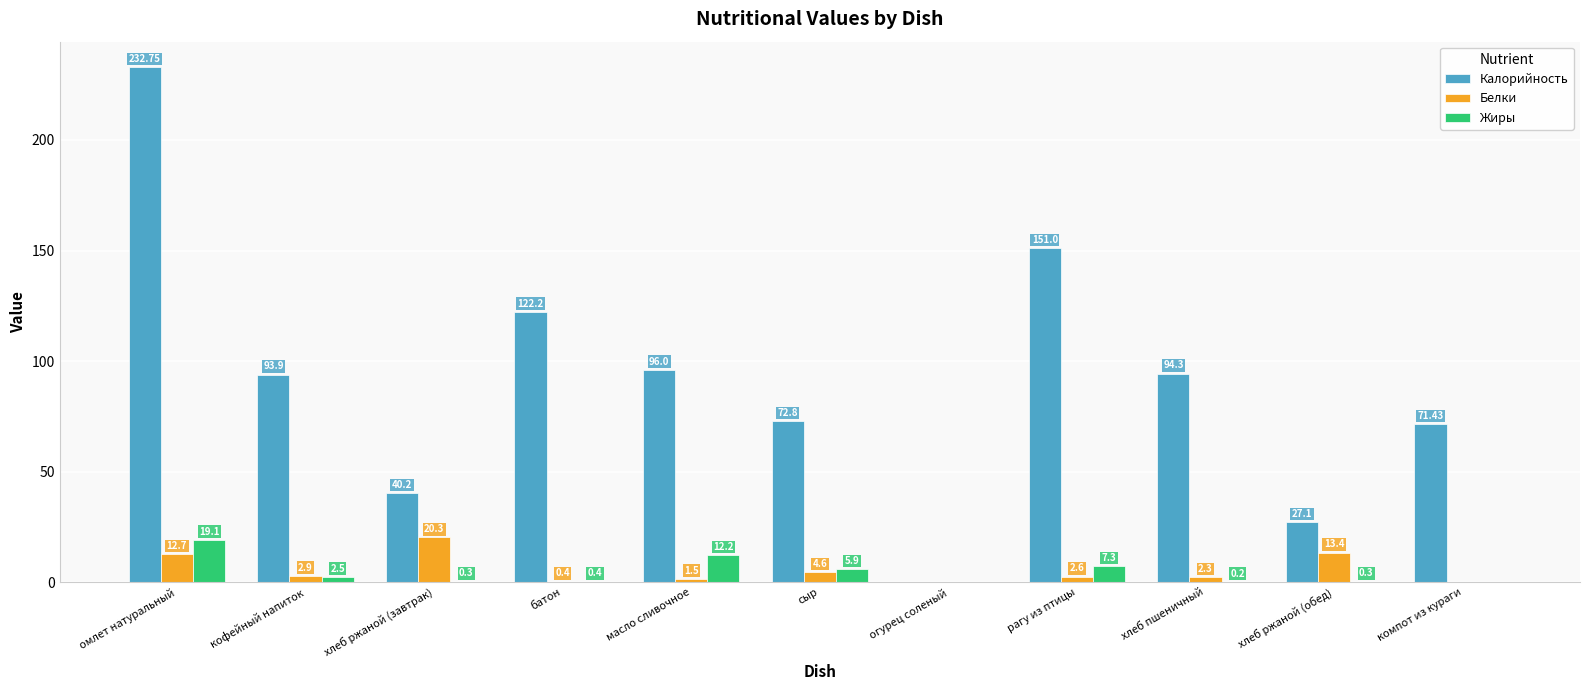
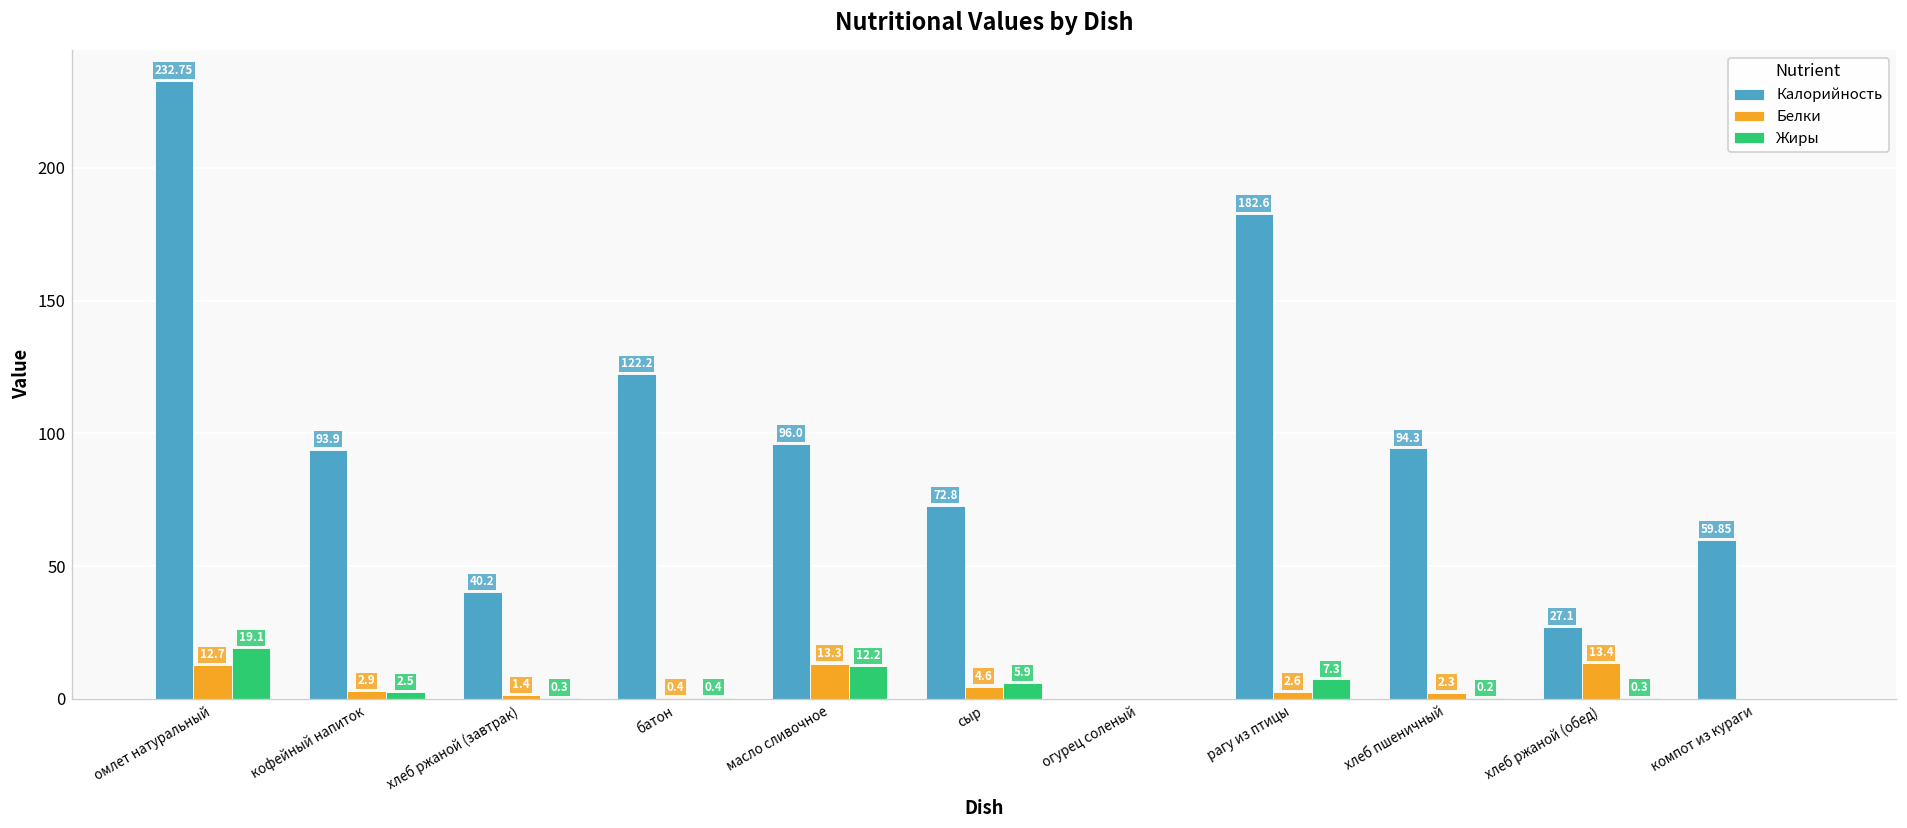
  {
    "Калорийность": {
-     "рагу из птицы": 151.0,
-     "компот из кураги": 71.43
+     "рагу из птицы": 182.6,
+     "компот из кураги": 59.85
    },
    "Белки": {
-     "хлеб ржаной (завтрак)": 20.3,
-     "масло сливочное": 1.5
+     "хлеб ржаной (завтрак)": 1.4,
+     "масло сливочное": 13.3
    },
    "Жиры": {
      "огурец соленый": 0,
      "компот из кураги": 0
    }
  }
